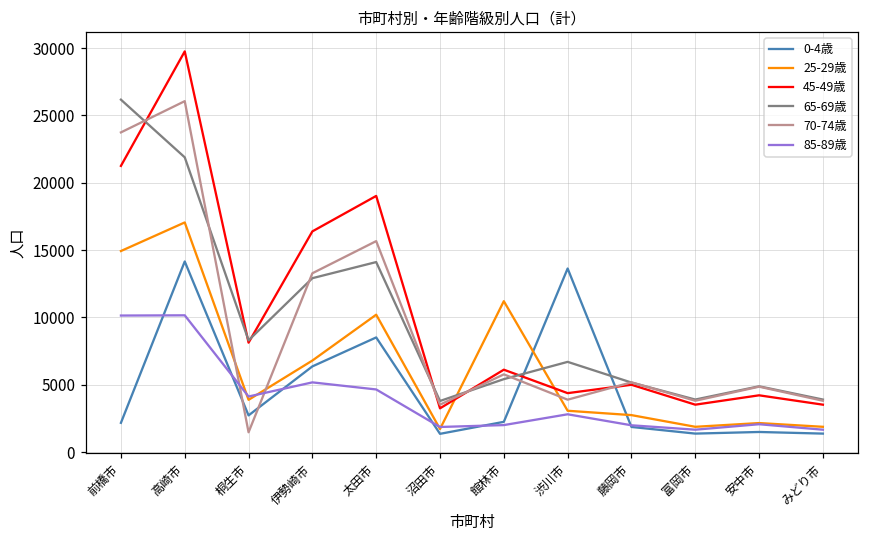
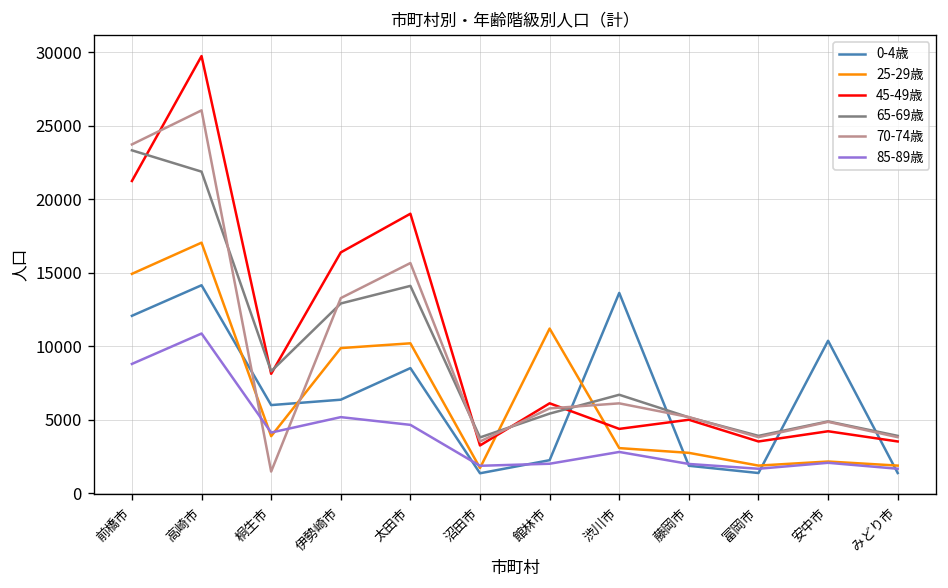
  {
    "0-4歳": {
-     "前橋市": 2200,
+     "前橋市": 12100,
      "高崎市": 14200,
-     "桐生市": 2700,
+     "桐生市": 6000,
      "伊勢崎市": 6400,
      "太田市": 8500,
      "沼田市": 1400,
      "館林市": 2200,
      "渋川市": 13600,
      "富岡市": 1400,
-     "安中市": 1500,
+     "安中市": 10400,
      "みどり市": 1400
    },
    "25-29歳": {
      "前橋市": 14900,
      "高崎市": 17000,
      "桐生市": 3900,
-     "伊勢崎市": 6800,
+     "伊勢崎市": 9900,
      "太田市": 10200,
      "館林市": 11200,
      "渋川市": 3100,
      "藤岡市": 2700,
      "富岡市": 1900,
      "みどり市": 1900
    },
    "45-49歳": {
      "前橋市": 21200,
      "高崎市": 29800,
      "伊勢崎市": 16400,
      "太田市": 19000,
      "沼田市": 3200,
      "館林市": 6100,
      "渋川市": 4400,
      "富岡市": 3500,
      "安中市": 4200,
      "みどり市": 3500
    },
    "65-69歳": {
-     "前橋市": 26200,
+     "前橋市": 23300,
      "高崎市": 21900,
      "伊勢崎市": 12900,
      "太田市": 14100,
      "沼田市": 3800,
      "館林市": 5400,
      "渋川市": 6700
    },
    "70-74歳": {
      "前橋市": 23700,
      "高崎市": 26100,
      "桐生市": 1500,
      "伊勢崎市": 13300,
      "太田市": 15700,
      "沼田市": 3500,
      "館林市": 5800,
-     "渋川市": 3900
+     "渋川市": 6100
    },
    "85-89歳": {
-     "前橋市": 10100,
-     "高崎市": 10200,
+     "前橋市": 8800,
+     "高崎市": 10900,
      "桐生市": 4100,
      "伊勢崎市": 5200,
      "太田市": 4600,
      "館林市": 2000,
      "渋川市": 2800,
      "富岡市": 1700,
      "みどり市": 1700
    }
  }
